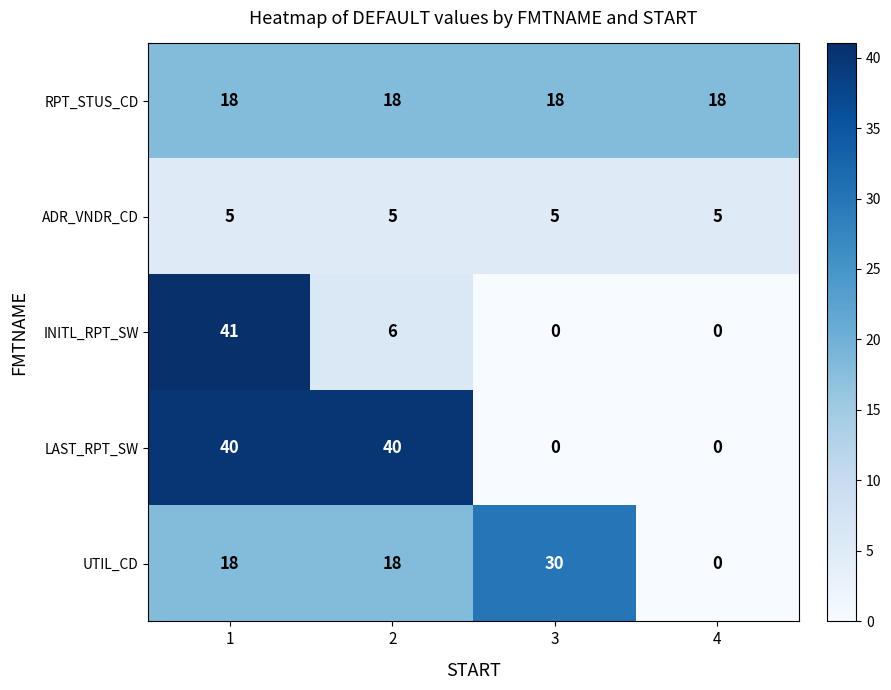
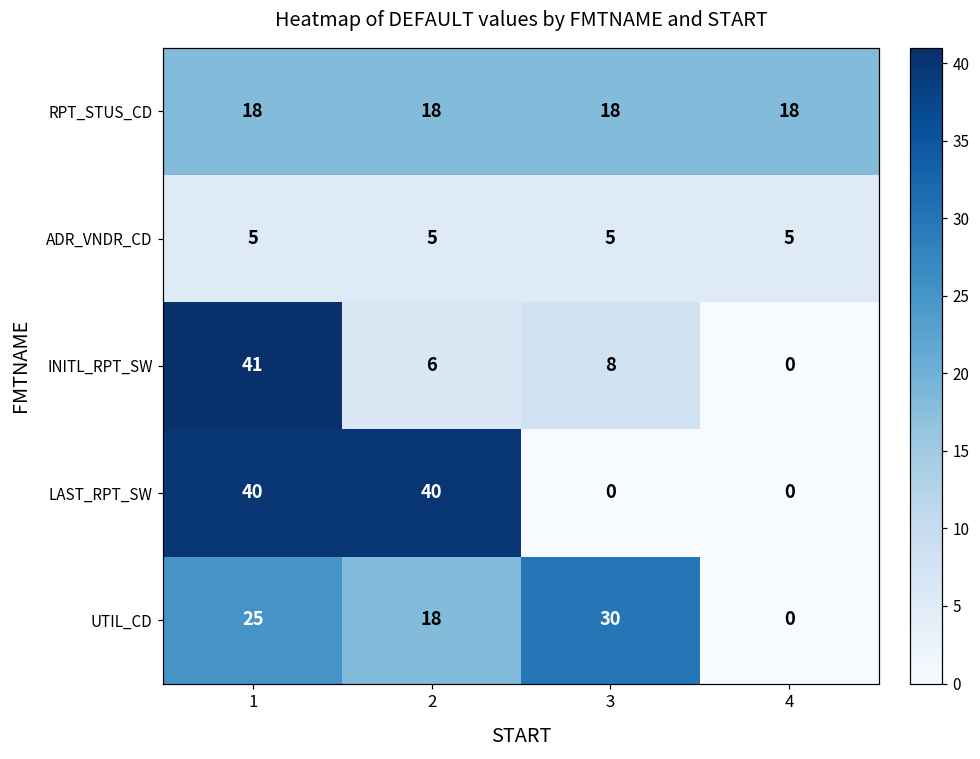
  {
    "RPT_STUS_CD": {
      "1": 18,
      "2": 18,
      "3": 18,
      "4": 18
    },
    "ADR_VNDR_CD": {
      "1": 5,
      "2": 5,
      "3": 5,
      "4": 5
    },
    "INITL_RPT_SW": {
      "1": 41,
      "2": 6,
-     "3": 0,
+     "3": 8,
      "4": 0
    },
    "LAST_RPT_SW": {
      "1": 40,
      "2": 40,
      "3": 0,
      "4": 0
    },
    "UTIL_CD": {
-     "1": 18,
+     "1": 25,
      "2": 18,
      "3": 30,
      "4": 0
    }
  }
